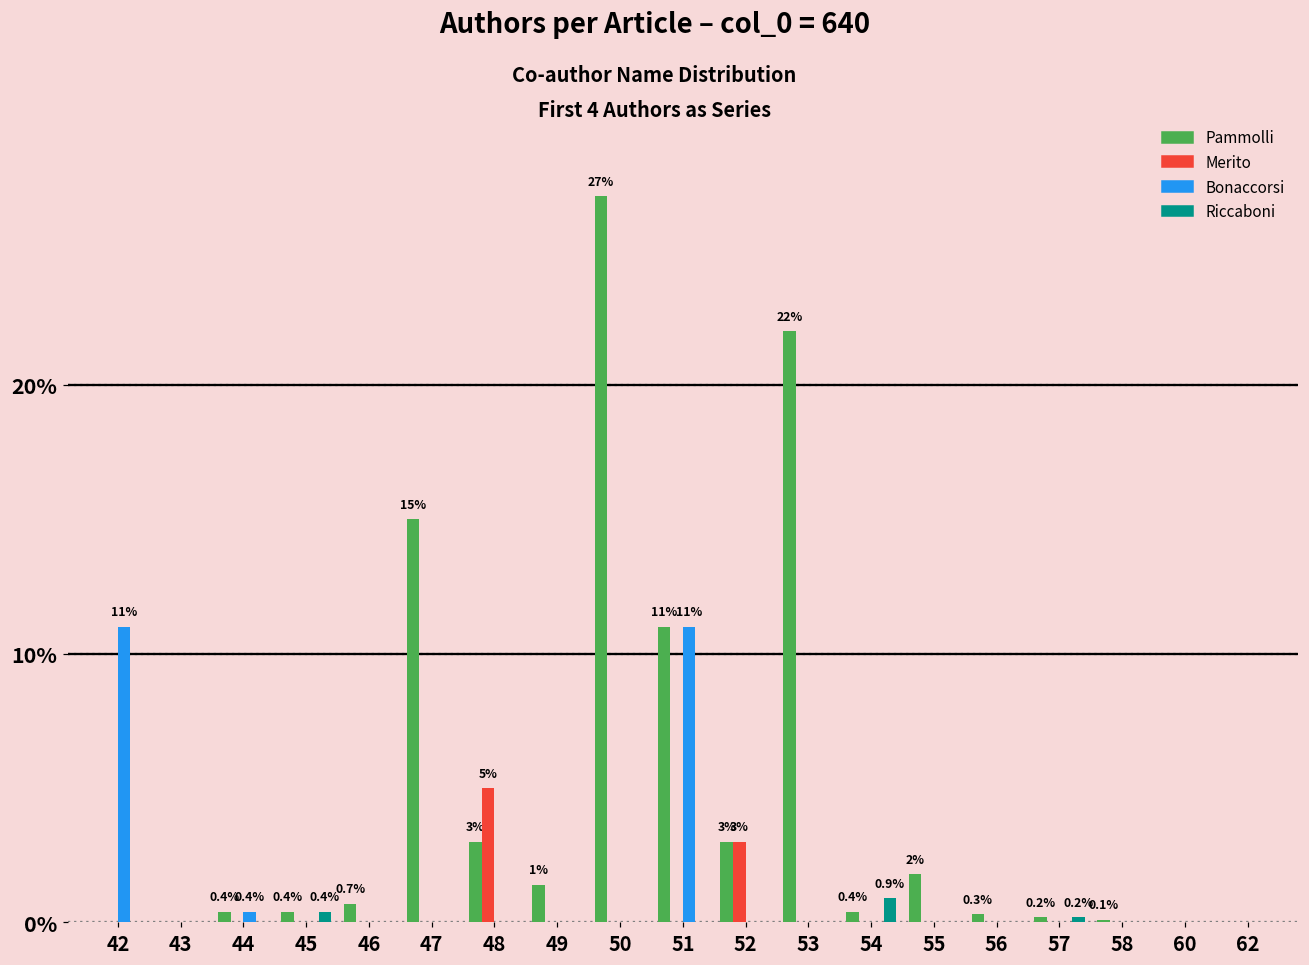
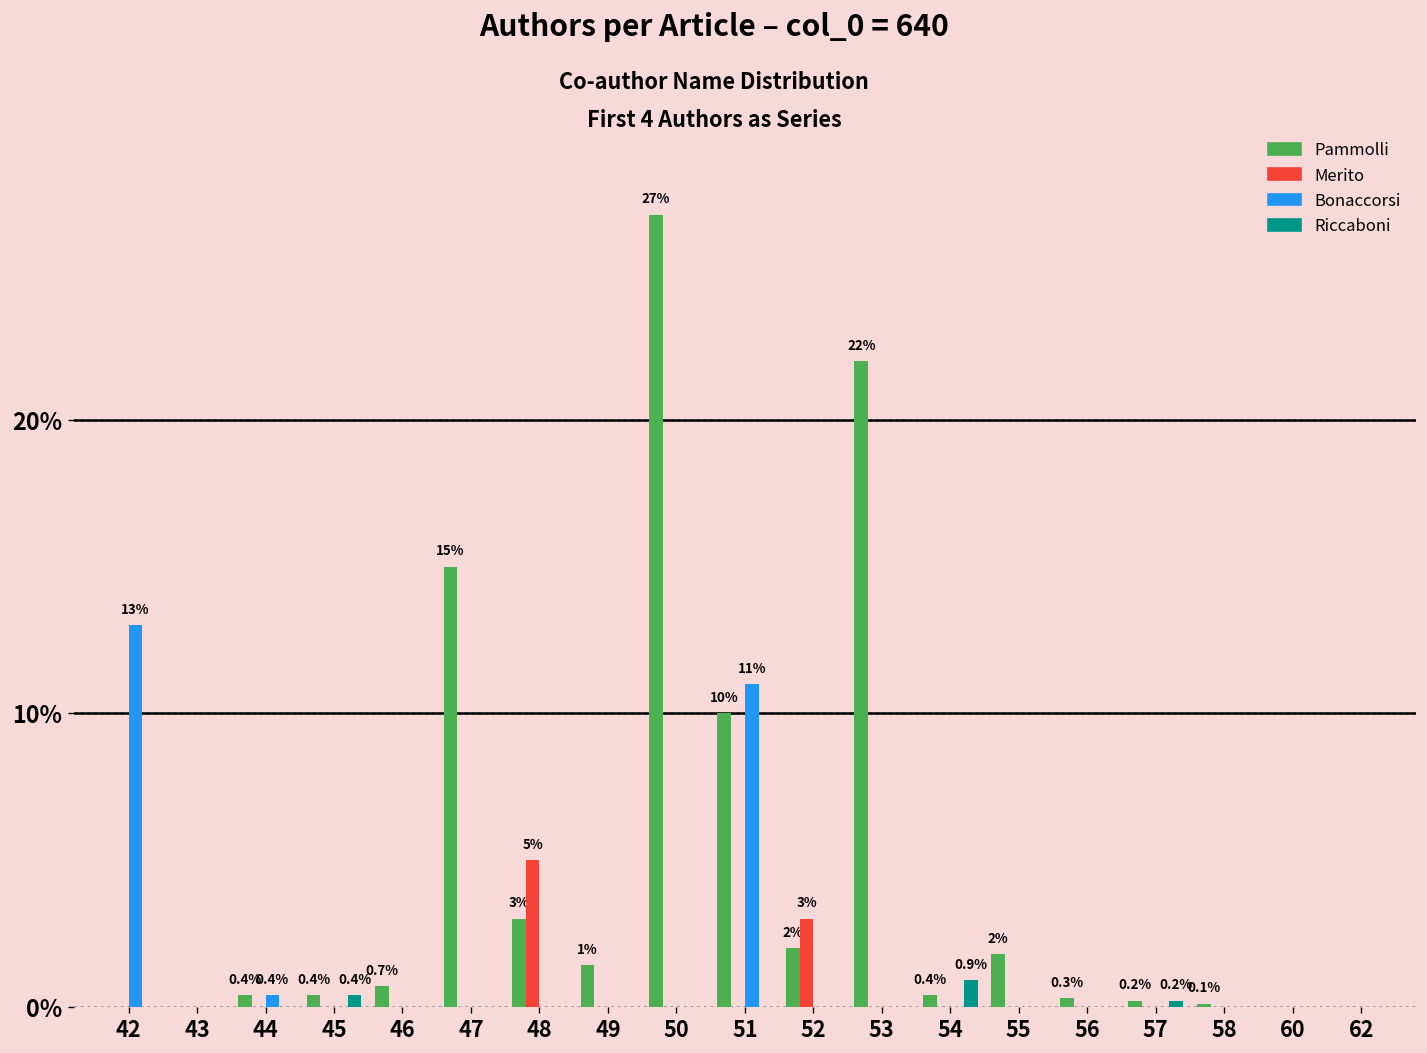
  {
    "Pammolli": {
      "45": "0.4%",
      "46": "0.7%",
      "47": "15%",
      "48": "3%",
      "49": "1%",
      "50": "27%",
-     "51": "11%",
-     "52": "3%",
+     "51": "10%",
+     "52": "2%",
      "53": "22%",
      "54": "0.4%",
      "55": "2%",
      "56": "0.3%",
      "57": "0.2%",
      "58": "0.1%"
    },
    "Merito": {
      "48": "5%",
      "52": "3%"
    },
    "Bonaccorsi": {
-     "42": "11%",
+     "42": "13%",
      "51": "11%"
    },
    "Riccaboni": {
      "45": "0.4%",
      "54": "0.9%",
      "57": "0.2%"
    }
  }
